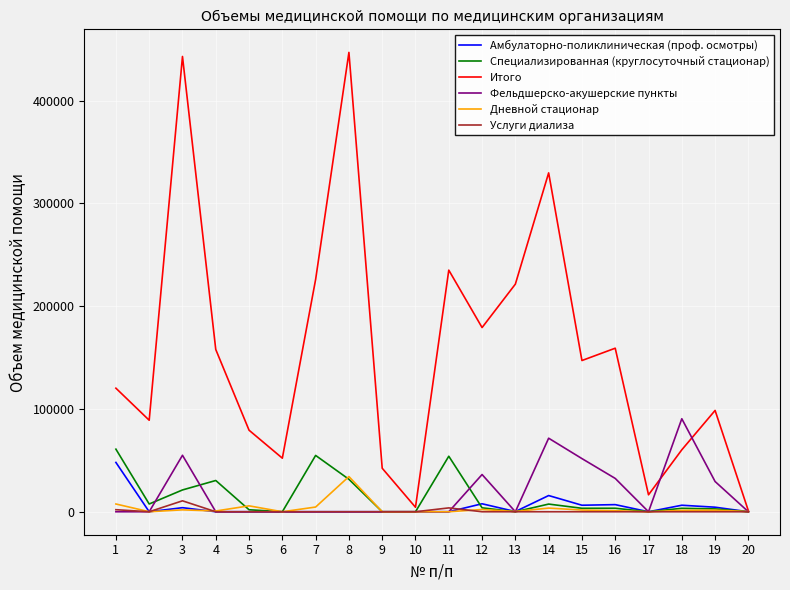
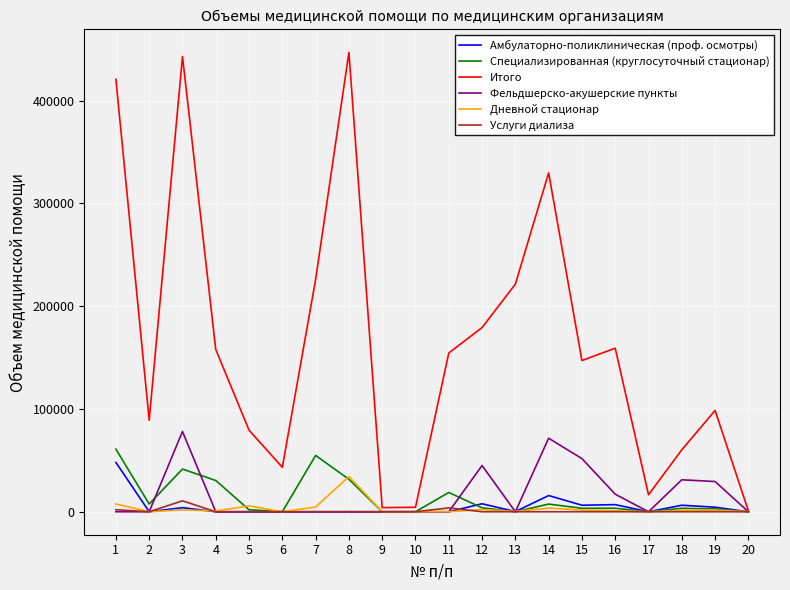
  {
    "Амбулаторно-поликлиническая (проф. осмотры)": {
      "1": 48000,
      "12": 8000,
      "14": 16000,
      "15": 6000,
      "16": 7000,
      "18": 6000
    },
    "Специализированная (круглосуточный стационар)": {
      "1": 61000,
      "2": 8000,
-     "3": 21000,
+     "3": 42000,
      "4": 30000,
      "7": 55000,
      "8": 32000,
-     "11": 54000,
+     "11": 19000,
      "14": 7000
    },
    "Итого": {
-     "1": 120000,
+     "1": 421000,
      "2": 89000,
      "3": 443000,
      "4": 158000,
      "5": 79000,
-     "6": 52000,
+     "6": 43000,
      "7": 226000,
      "8": 447000,
-     "9": 42000,
+     "9": 4000,
      "10": 4000,
-     "11": 235000,
+     "11": 154000,
      "12": 179000,
      "13": 222000,
      "14": 330000,
      "15": 147000,
      "16": 159000,
      "17": 16000,
      "18": 60000,
      "19": 99000
    },
    "Фельдшерско-акушерские пункты": {
-     "3": 55000,
-     "12": 36000,
+     "3": 78000,
+     "12": 45000,
      "14": 72000,
      "15": 52000,
-     "16": 32000,
-     "18": 91000,
+     "16": 17000,
+     "18": 31000,
      "19": 29000
    },
    "Дневной стационар": {
      "1": 8000,
      "5": 6000,
      "7": 5000,
      "8": 34000,
      "14": 4000
    },
    "Услуги диализа": {
      "3": 11000,
      "11": 4000,
      "14": 0
    }
  }
